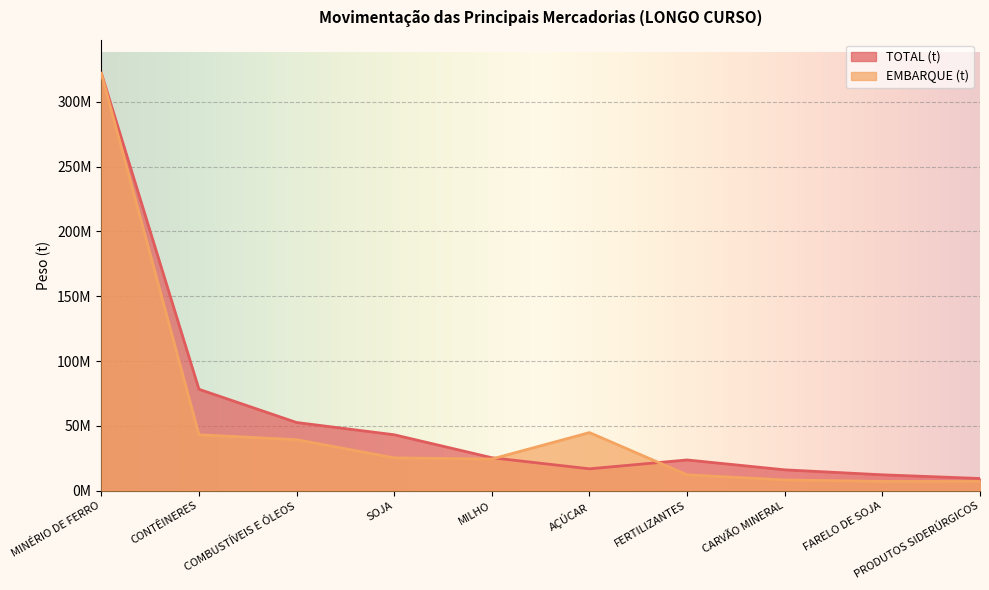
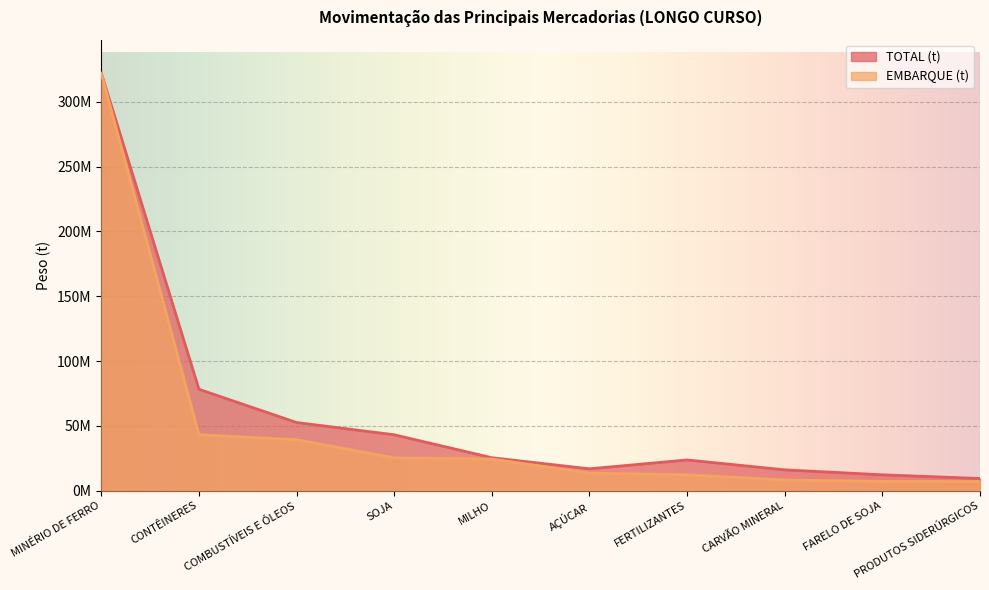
  {
    "TOTAL (t)": {
      "CONTÊINERES": 78000000,
      "COMBUSTÍVEIS E ÓLEOS": 53000000,
      "SOJA": 43000000,
      "AÇÚCAR": 17000000,
      "FERTILIZANTES": 24000000,
      "CARVÃO MINERAL": 16000000,
      "FARELO DE SOJA": 12000000,
      "PRODUTOS SIDERÚRGICOS": 9000000
    },
    "EMBARQUE (t)": {
      "CONTÊINERES": 43000000,
      "COMBUSTÍVEIS E ÓLEOS": 39000000,
      "SOJA": 25000000,
-     "AÇÚCAR": 45000000,
+     "AÇÚCAR": 13000000,
      "FERTILIZANTES": 12000000,
      "CARVÃO MINERAL": 8000000,
      "FARELO DE SOJA": 7000000,
      "PRODUTOS SIDERÚRGICOS": 7000000
    }
  }
